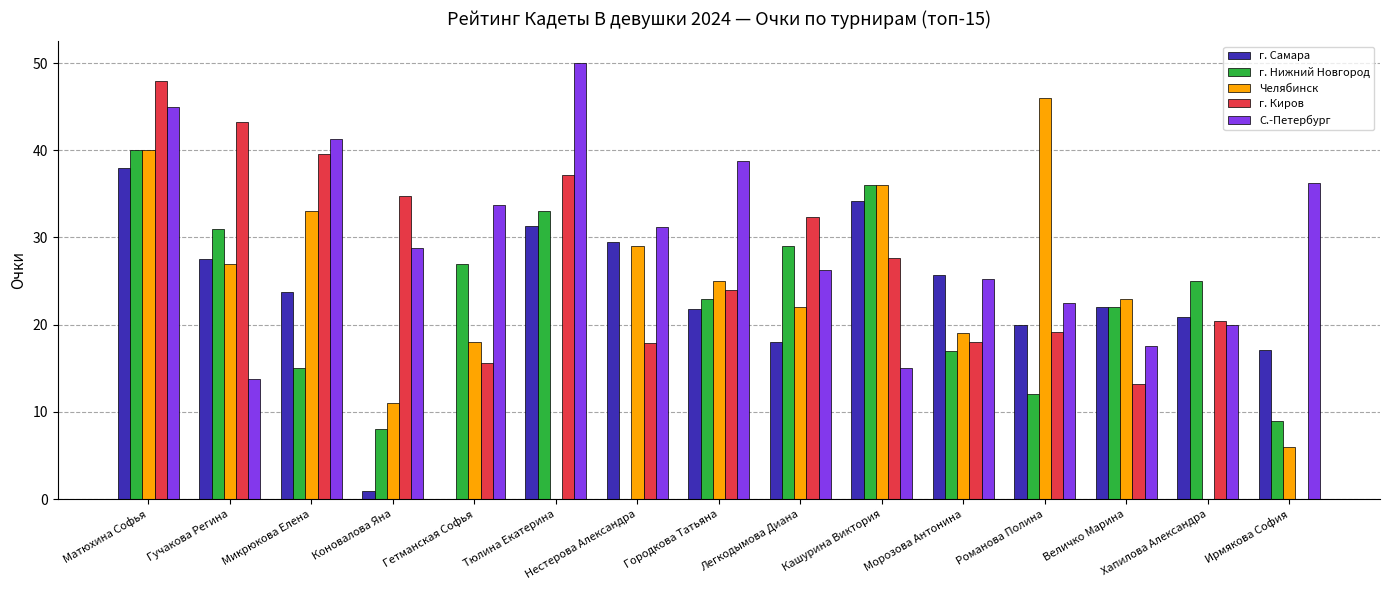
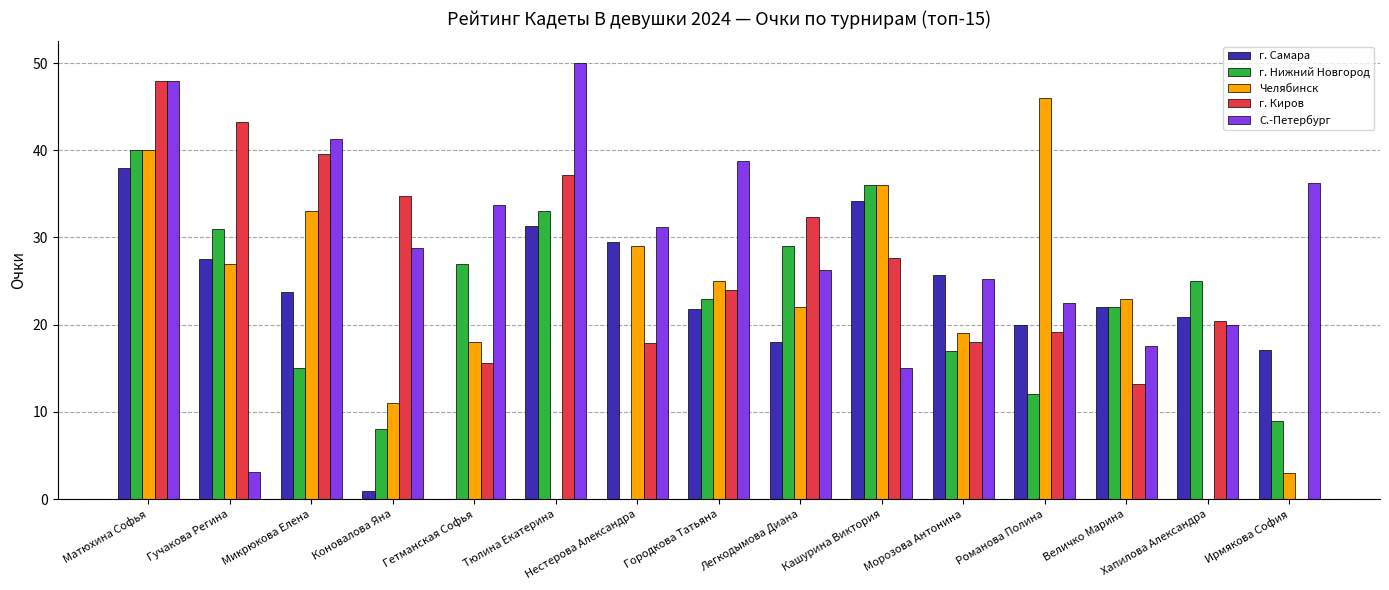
  {
    "г. Самара": {
      "Матюхина Софья": 38,
      "Гучакова Регина": 28,
      "Микрюкова Елена": 24,
      "Коновалова Яна": 1,
      "Гетманская Софья": 0,
      "Тюлина Екатерина": 31,
      "Нестерова Александра": 29,
      "Городкова Татьяна": 22,
      "Легкодымова Диана": 18,
      "Кашурина Виктория": 34,
      "Морозова Антонина": 26,
      "Романова Полина": 20,
      "Величко Марина": 22,
      "Хапилова Александра": 21,
      "Ирмякова София": 17
    },
    "г. Нижний Новгород": {
      "Матюхина Софья": 40,
      "Гучакова Регина": 31,
      "Микрюкова Елена": 15,
      "Коновалова Яна": 8,
      "Гетманская Софья": 27,
      "Тюлина Екатерина": 33,
      "Нестерова Александра": 0,
      "Городкова Татьяна": 23,
      "Легкодымова Диана": 29,
      "Кашурина Виктория": 36,
      "Морозова Антонина": 17,
      "Романова Полина": 12,
      "Величко Марина": 22,
      "Хапилова Александра": 25,
      "Ирмякова София": 9
    },
    "Челябинск": {
      "Матюхина Софья": 40,
      "Гучакова Регина": 27,
      "Микрюкова Елена": 33,
      "Коновалова Яна": 11,
      "Гетманская Софья": 18,
      "Тюлина Екатерина": 0,
      "Нестерова Александра": 29,
      "Городкова Татьяна": 25,
      "Легкодымова Диана": 22,
      "Кашурина Виктория": 36,
      "Морозова Антонина": 19,
      "Романова Полина": 46,
      "Величко Марина": 23,
      "Хапилова Александра": 0,
-     "Ирмякова София": 6
+     "Ирмякова София": 3
    },
    "г. Киров": {
      "Матюхина Софья": 48,
      "Гучакова Регина": 43,
      "Микрюкова Елена": 40,
      "Коновалова Яна": 35,
      "Гетманская Софья": 16,
      "Тюлина Екатерина": 37,
      "Нестерова Александра": 18,
      "Городкова Татьяна": 24,
      "Легкодымова Диана": 32,
      "Кашурина Виктория": 28,
      "Морозова Антонина": 18,
      "Романова Полина": 19,
      "Величко Марина": 13,
      "Хапилова Александра": 20,
      "Ирмякова София": 0
    },
    "С.-Петербург": {
-     "Матюхина Софья": 45,
-     "Гучакова Регина": 14,
+     "Матюхина Софья": 48,
+     "Гучакова Регина": 3,
      "Микрюкова Елена": 41,
      "Коновалова Яна": 29,
      "Гетманская Софья": 34,
      "Тюлина Екатерина": 50,
      "Нестерова Александра": 31,
      "Городкова Татьяна": 39,
      "Легкодымова Диана": 26,
      "Кашурина Виктория": 15,
      "Морозова Антонина": 25,
      "Романова Полина": 23,
      "Величко Марина": 18,
      "Хапилова Александра": 20,
      "Ирмякова София": 36
    }
  }
